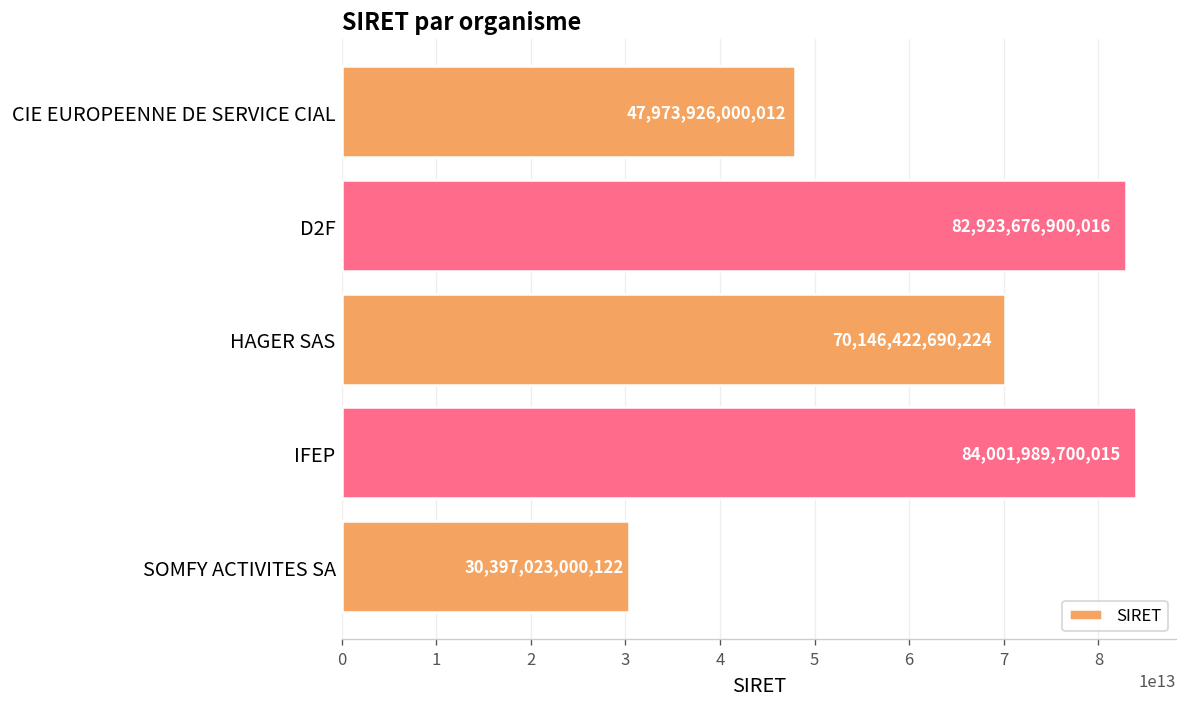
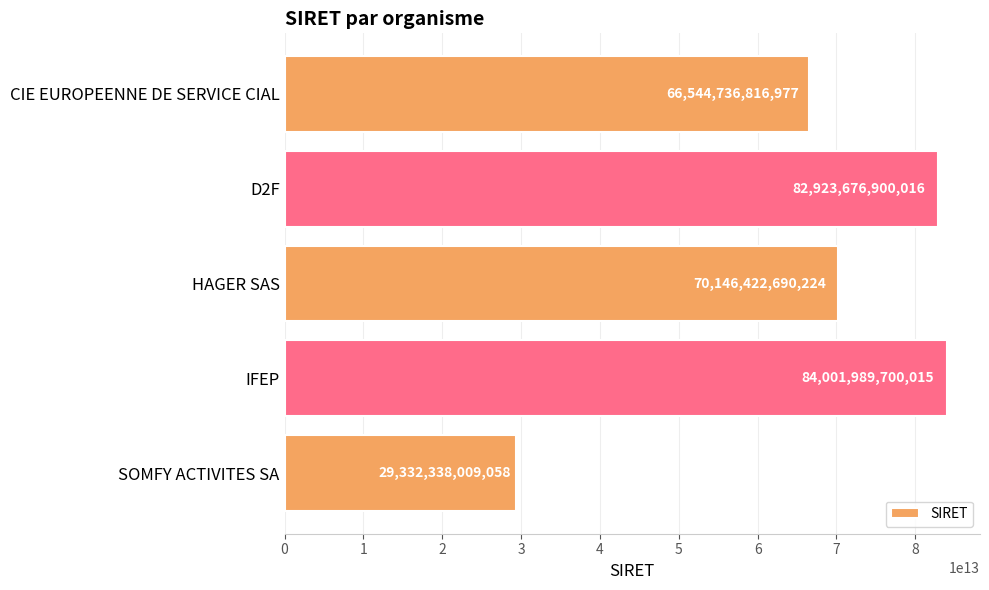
  {
-   "CIE EUROPEENNE DE SERVICE CIAL": "47,973,926,000,012",
+   "CIE EUROPEENNE DE SERVICE CIAL": "66,544,736,816,977",
    "D2F": "82,923,676,900,016",
    "HAGER SAS": "70,146,422,690,224",
    "IFEP": "84,001,989,700,015",
-   "SOMFY ACTIVITES SA": "30,397,023,000,122"
+   "SOMFY ACTIVITES SA": "29,332,338,009,058"
  }
